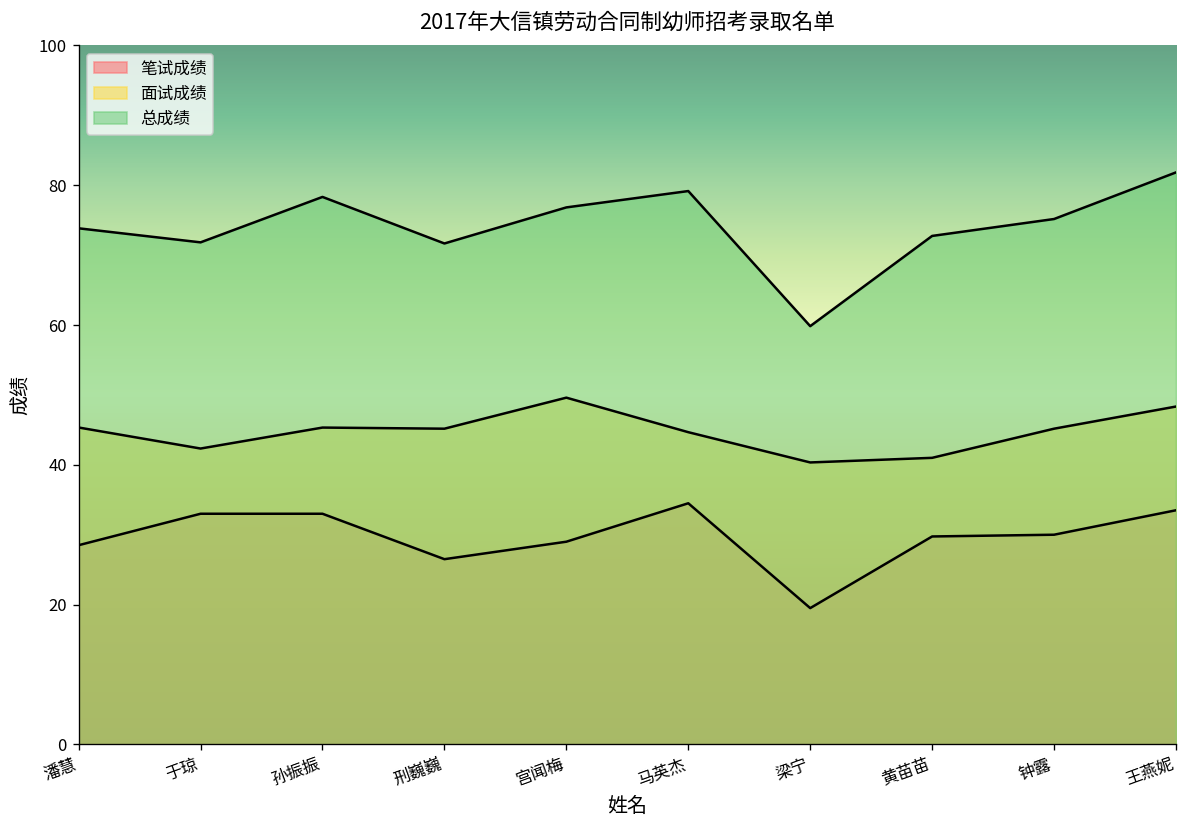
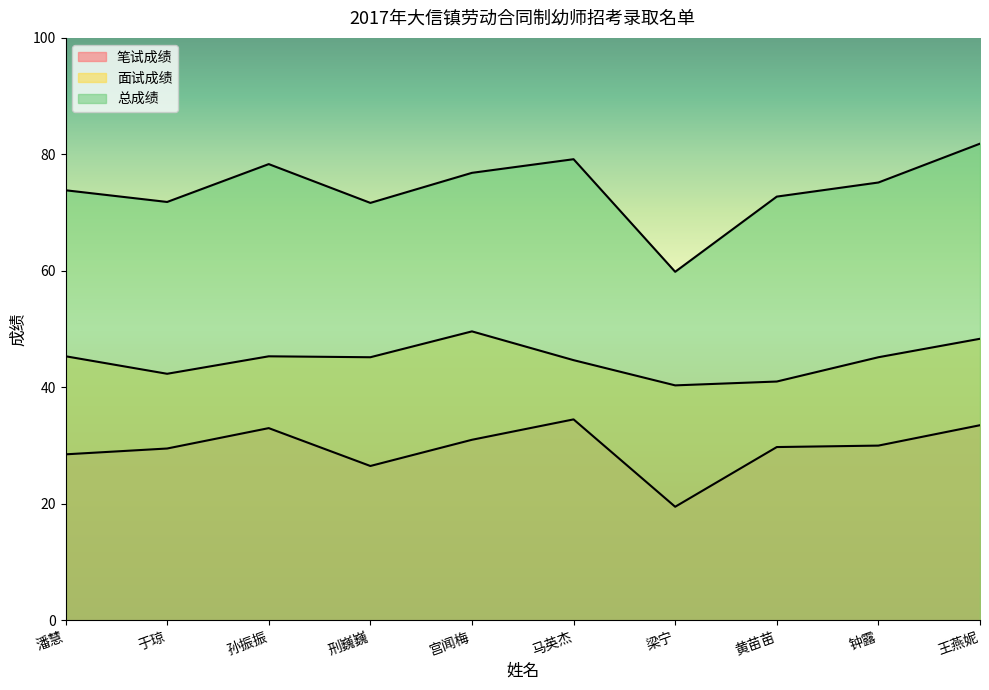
  {
    "笔试成绩": {
      "潘慧": 29,
-     "于琼": 33,
+     "于琼": 30,
      "孙振振": 33,
      "刑巍巍": 27,
-     "宫闻梅": 29,
+     "宫闻梅": 31,
      "马英杰": 35,
      "梁宁": 20,
      "黄苗苗": 30,
      "钟露": 30,
      "王燕妮": 34
    },
    "面试成绩": {
      "潘慧": 45,
      "于琼": 42,
      "孙振振": 45,
      "刑巍巍": 45,
      "宫闻梅": 50,
      "马英杰": 45,
      "梁宁": 40,
      "黄苗苗": 41,
      "钟露": 45,
      "王燕妮": 48
    },
    "总成绩": {
      "潘慧": 74,
      "于琼": 72,
      "孙振振": 78,
      "刑巍巍": 72,
      "宫闻梅": 77,
      "马英杰": 79,
      "梁宁": 60,
      "黄苗苗": 73,
      "钟露": 75,
      "王燕妮": 82
    }
  }
